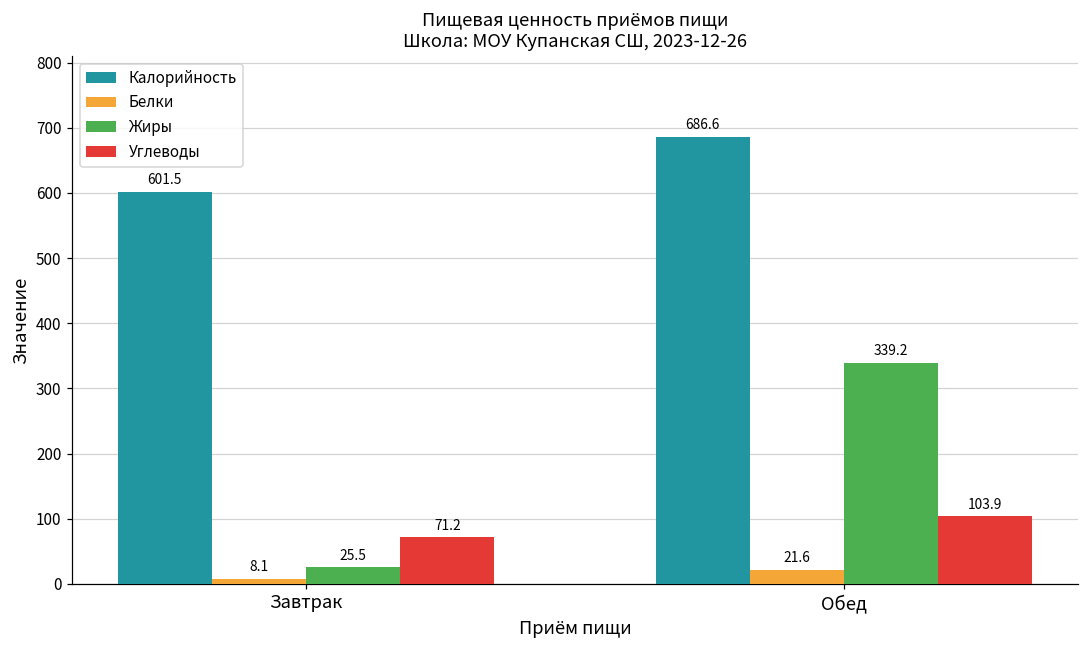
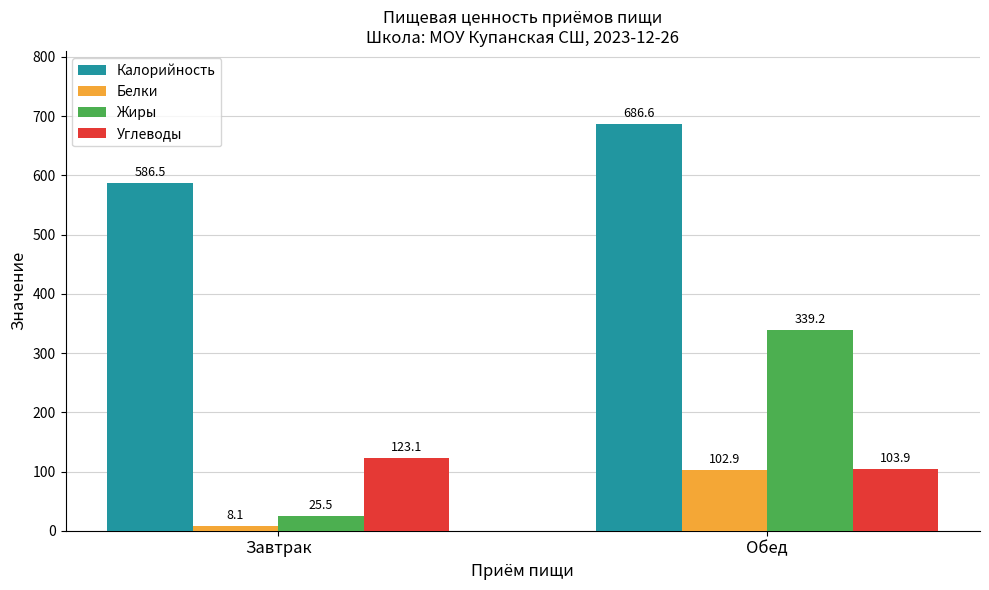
  {
    "Калорийность": {
-     "Завтрак": 601.5,
+     "Завтрак": 586.5,
      "Обед": 686.6
    },
    "Белки": {
      "Завтрак": 8.1,
-     "Обед": 21.6
+     "Обед": 102.9
    },
    "Жиры": {
      "Завтрак": 25.5,
      "Обед": 339.2
    },
    "Углеводы": {
-     "Завтрак": 71.2,
+     "Завтрак": 123.1,
      "Обед": 103.9
    }
  }
